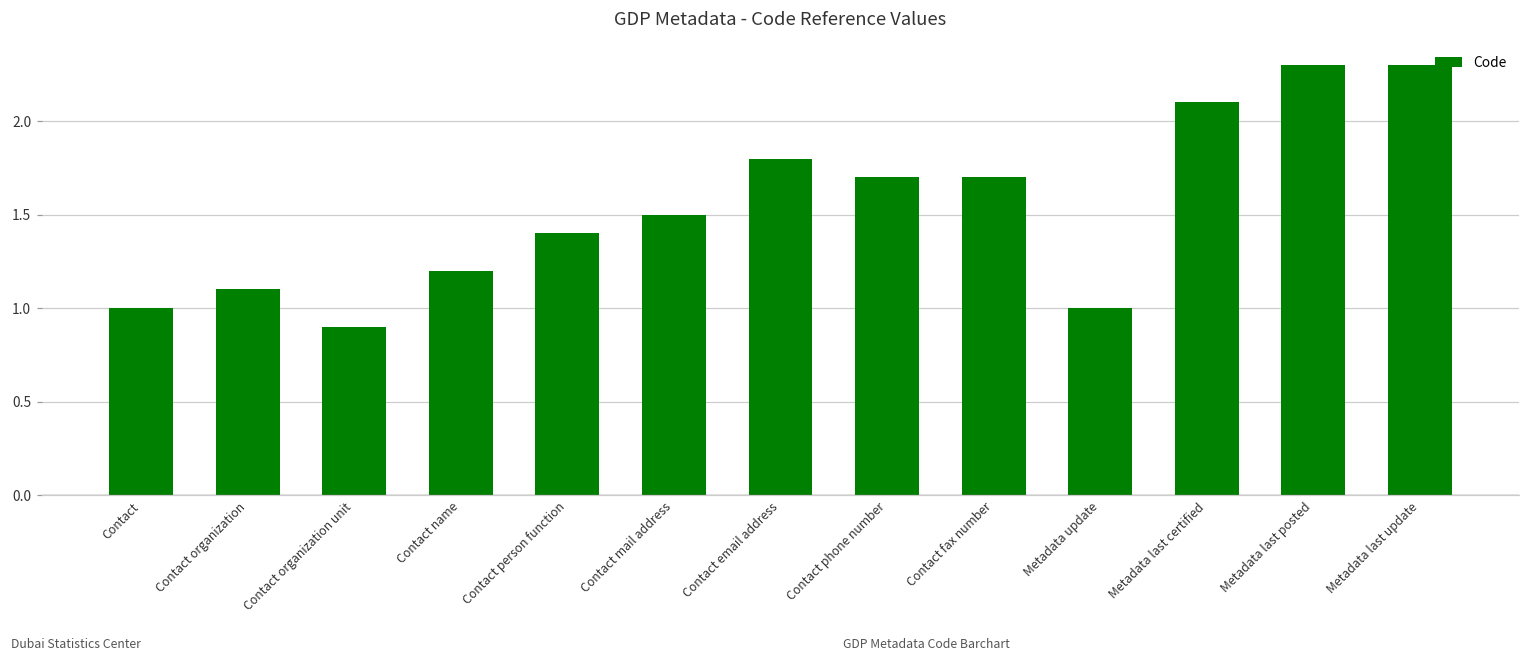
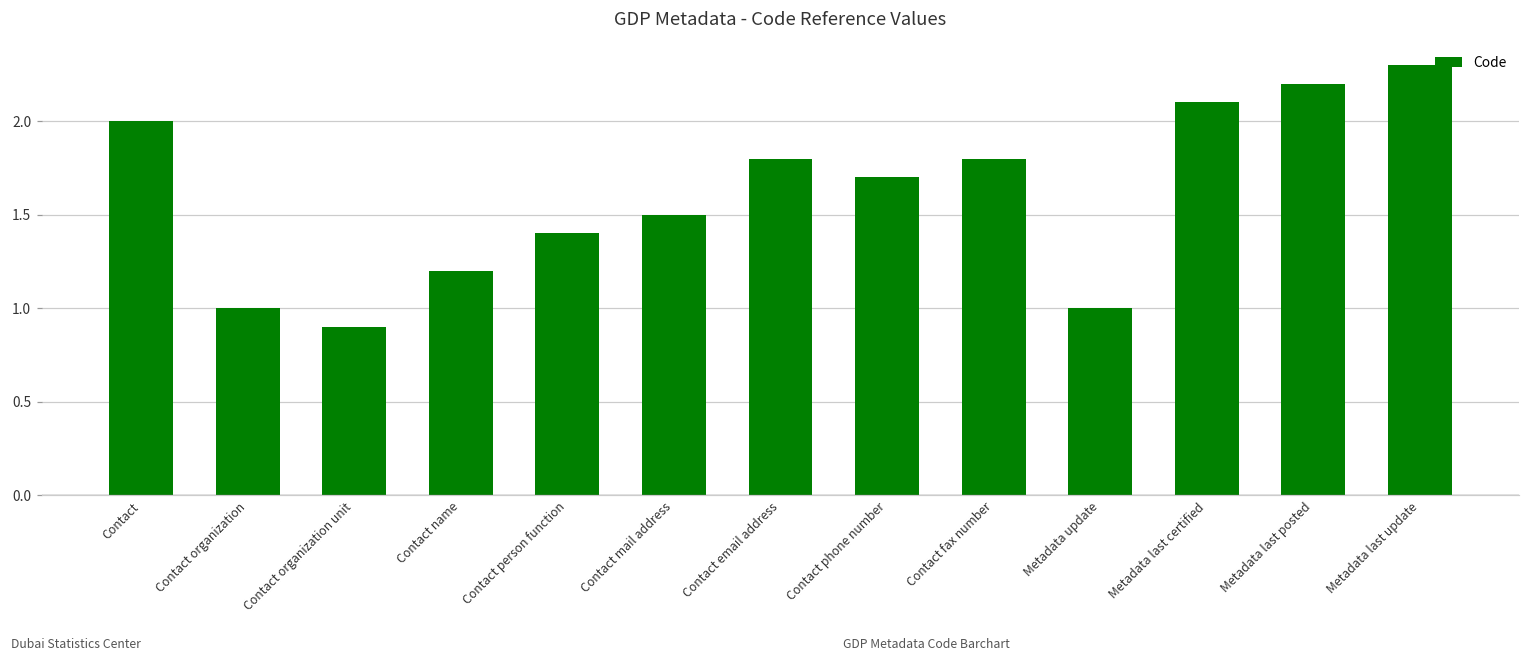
  {
-   "Contact": 1,
-   "Contact organization": 1.1,
+   "Contact": 2,
+   "Contact organization": 1.0,
    "Contact organization unit": 0.9,
    "Contact name": 1.2,
    "Contact person function": 1.4,
    "Contact mail address": 1.5,
    "Contact email address": 1.8,
    "Contact phone number": 1.7,
-   "Contact fax number": 1.7,
+   "Contact fax number": 1.8,
    "Metadata update": 1.0,
    "Metadata last certified": 2.1,
-   "Metadata last posted": 2.3,
+   "Metadata last posted": 2.2,
    "Metadata last update": 2.3
  }
